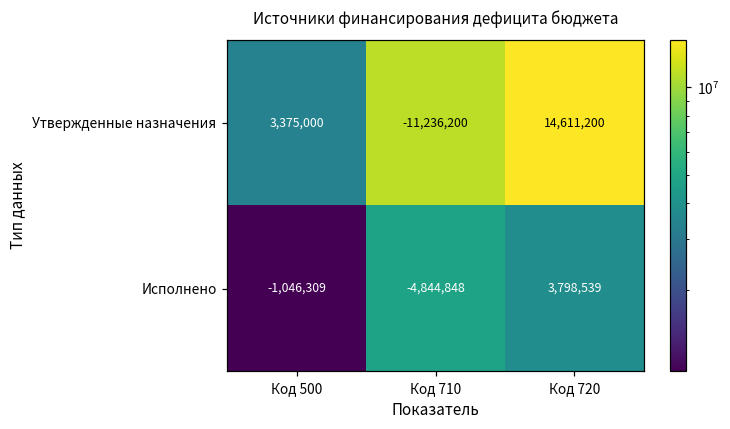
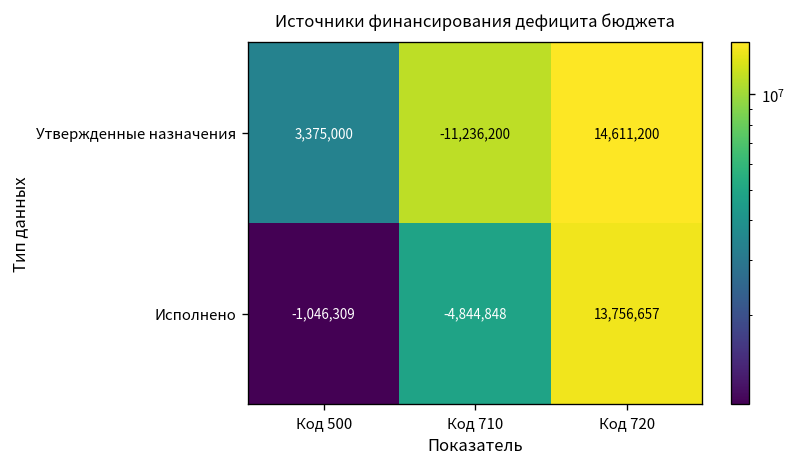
  {
    "Утвержденные назначения": {
      "Код 500": "3,375,000",
      "Код 710": "-11,236,200",
      "Код 720": "14,611,200"
    },
    "Исполнено": {
      "Код 500": "-1,046,309",
      "Код 710": "-4,844,848",
-     "Код 720": "3,798,539"
+     "Код 720": "13,756,657"
    }
  }
